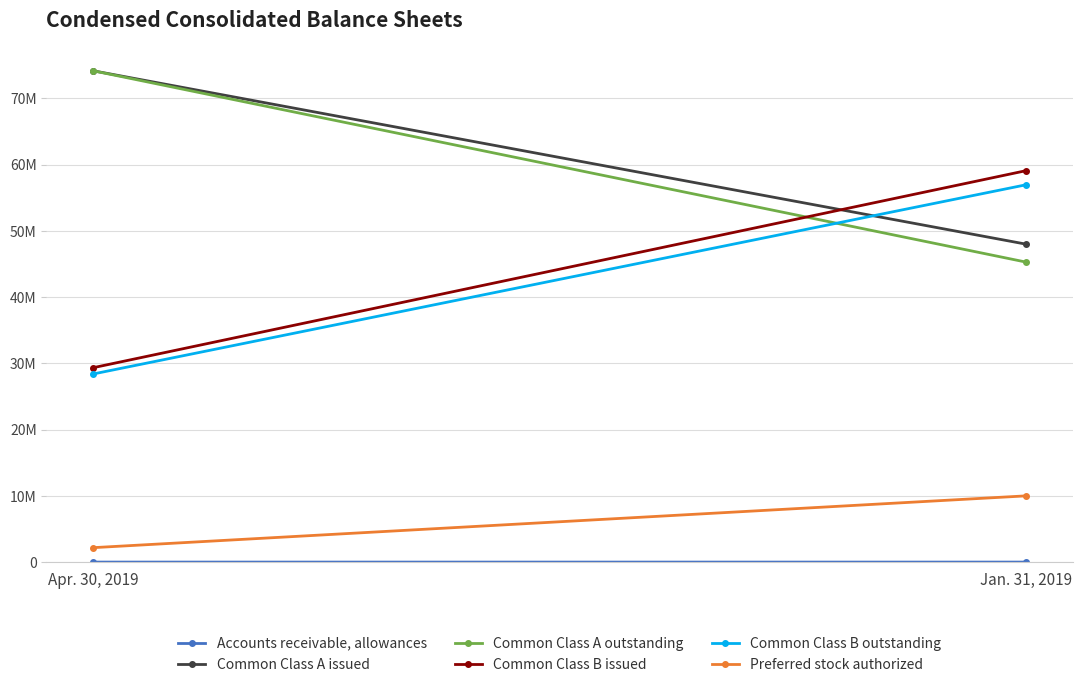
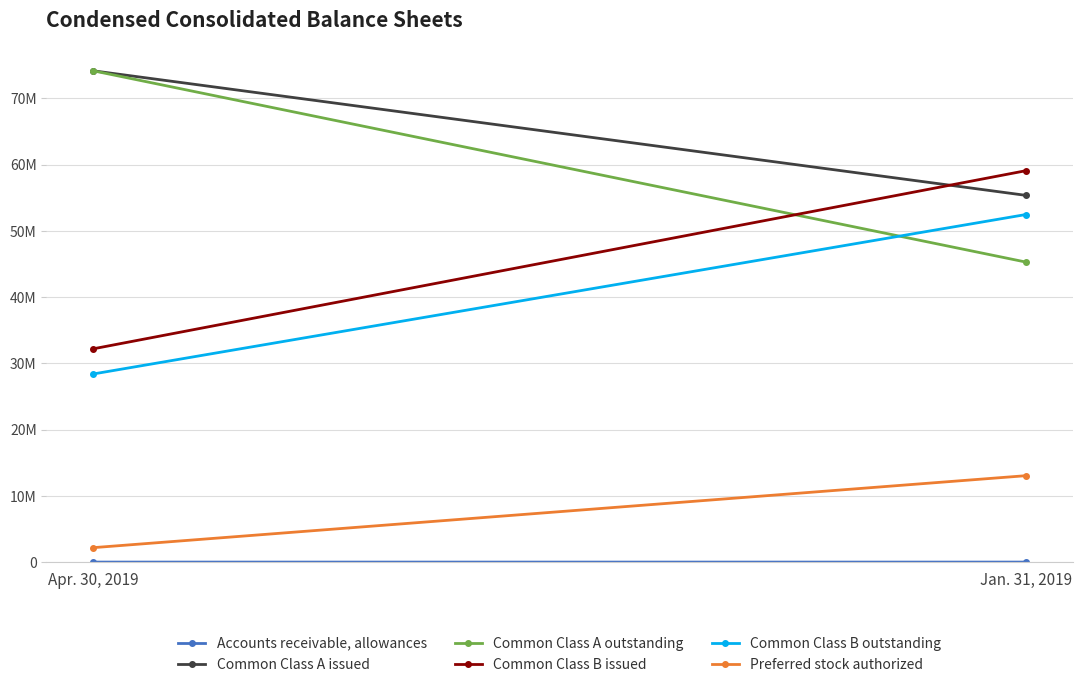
  {
    "Accounts receivable, allowances": {
      "Apr. 30, 2019": 0,
      "Jan. 31, 2019": 0
    },
    "Common Class A issued": {
-     "Jan. 31, 2019": 48000000
+     "Jan. 31, 2019": 55000000
    },
    "Common Class A outstanding": {
      "Jan. 31, 2019": 45000000
    },
    "Common Class B issued": {
-     "Apr. 30, 2019": 29000000,
+     "Apr. 30, 2019": 32000000,
      "Jan. 31, 2019": 59000000
    },
    "Common Class B outstanding": {
      "Apr. 30, 2019": 28000000,
-     "Jan. 31, 2019": 57000000
+     "Jan. 31, 2019": 52000000
    },
    "Preferred stock authorized": {
      "Apr. 30, 2019": 2000000,
-     "Jan. 31, 2019": 10000000
+     "Jan. 31, 2019": 13000000
    }
  }
